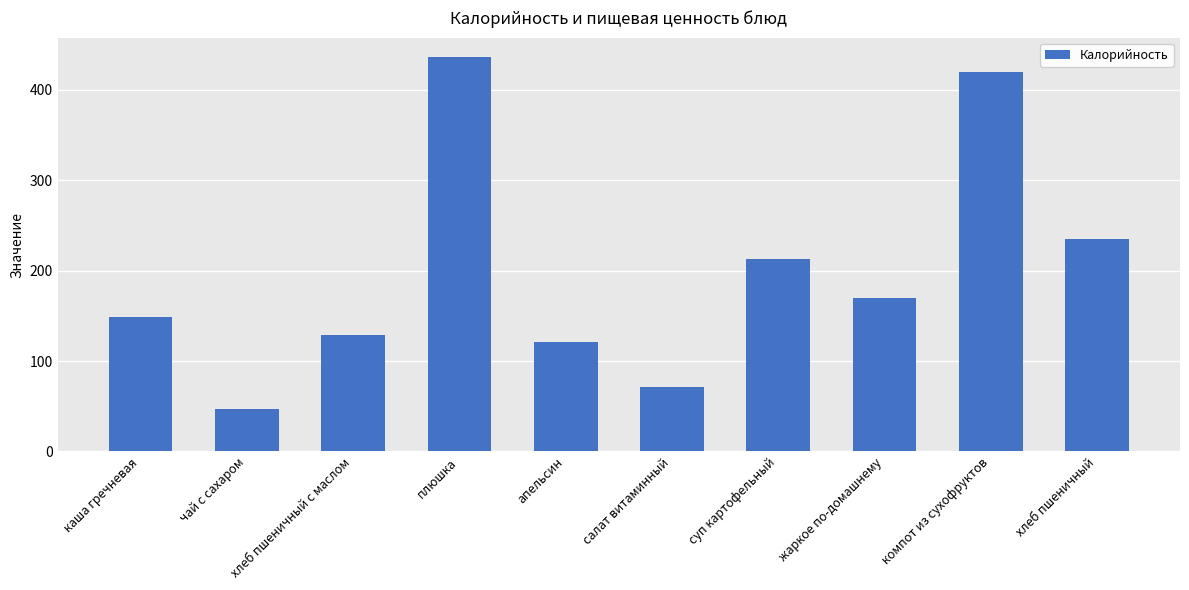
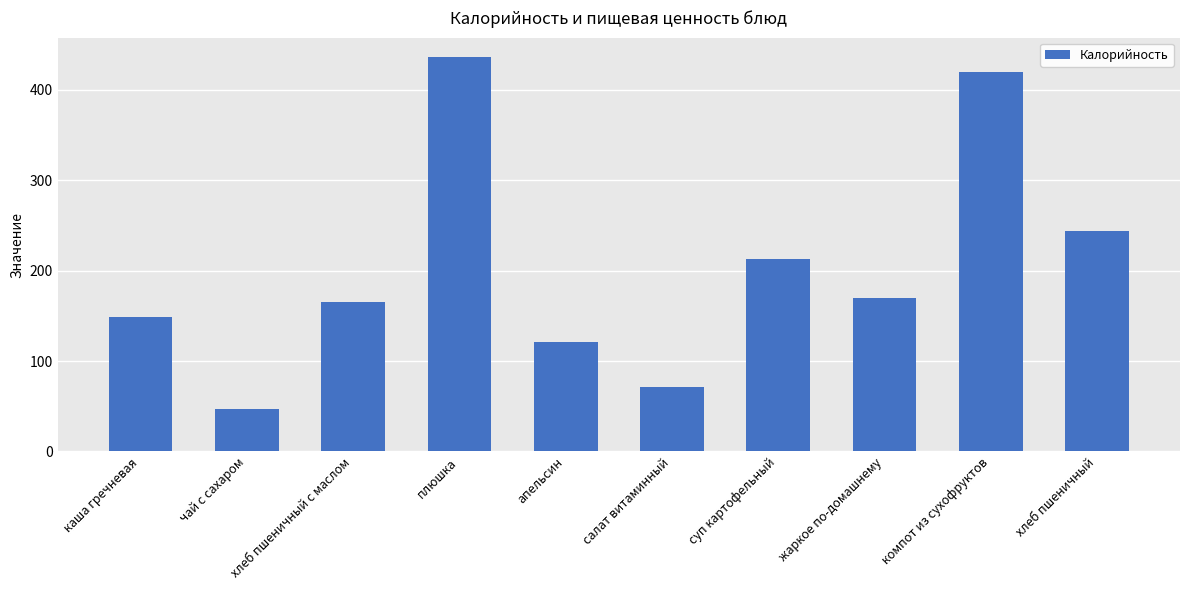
  {
    "каша гречневая": 150,
    "чай с сахаром": 50,
-   "хлеб пшеничный с маслом": 130,
+   "хлеб пшеничный с маслом": 170,
    "плюшка": 440,
    "апельсин": 120,
    "салат витаминный": 70,
    "суп картофельный": 210,
    "жаркое по-домашнему": 170,
    "компот из сухофруктов": 420,
-   "хлеб пшеничный": 235
+   "хлеб пшеничный": 244
  }
